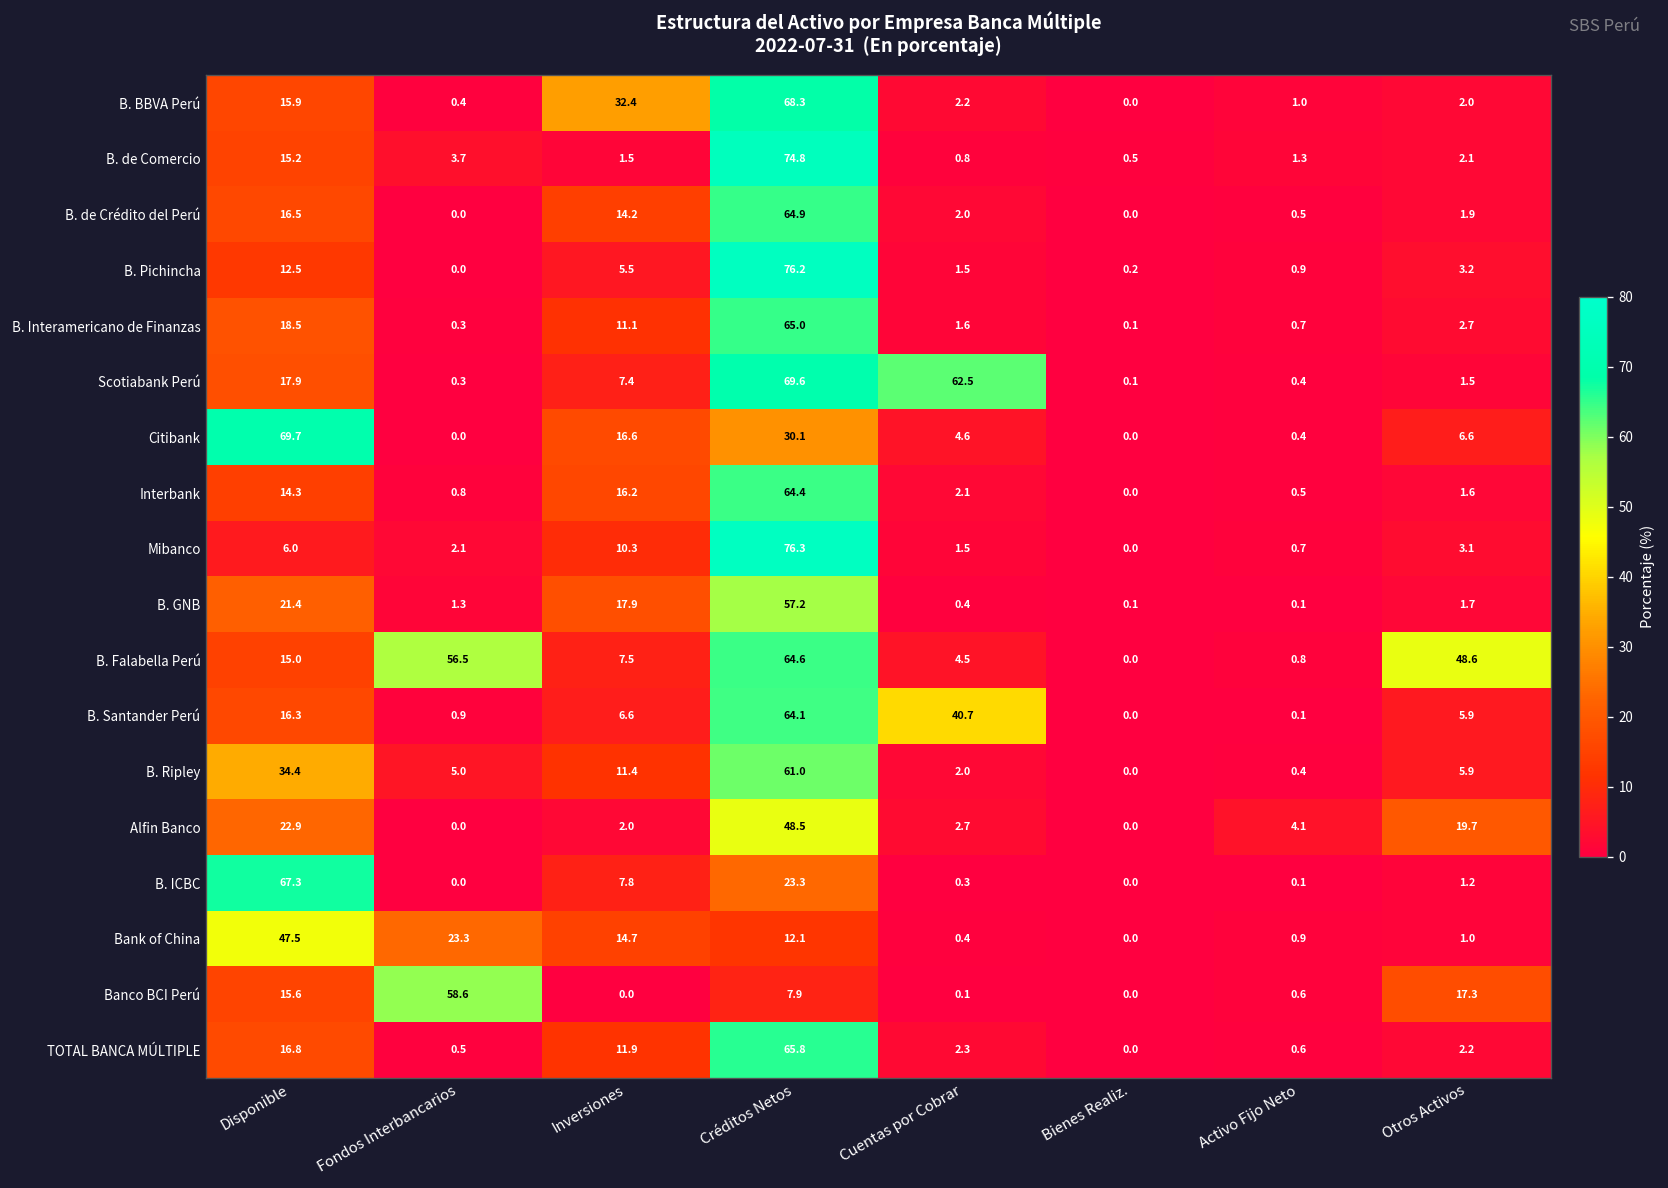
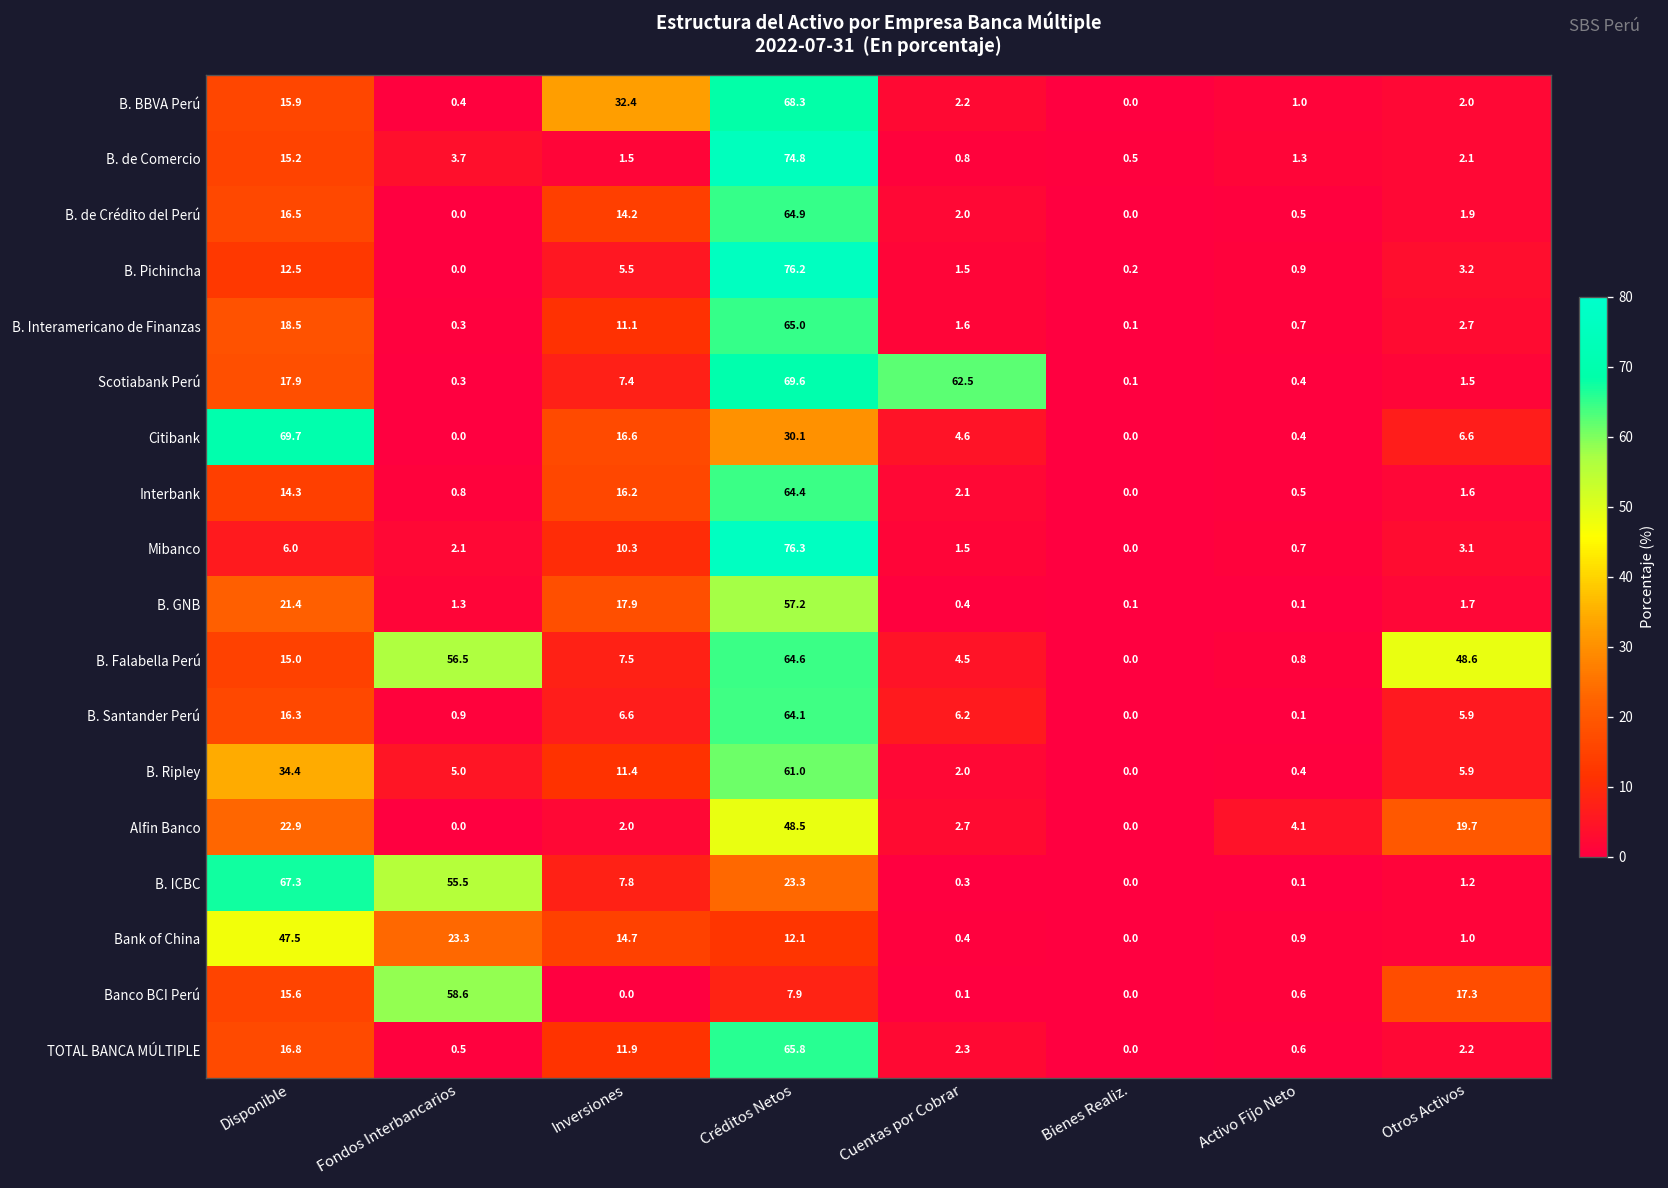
  {
    "B. BBVA Perú": {
      "Disponible": 15.9,
      "Fondos Interbancarios": 0.4,
      "Inversiones": 32.4,
      "Créditos Netos": 68.3,
      "Cuentas por Cobrar": 2.2,
      "Bienes Realiz.": 0.0,
      "Activo Fijo Neto": 1.0,
      "Otros Activos": 2.0
    },
    "B. de Comercio": {
      "Disponible": 15.2,
      "Fondos Interbancarios": 3.7,
      "Inversiones": 1.5,
      "Créditos Netos": 74.8,
      "Cuentas por Cobrar": 0.8,
      "Bienes Realiz.": 0.5,
      "Activo Fijo Neto": 1.3,
      "Otros Activos": 2.1
    },
    "B. de Crédito del Perú": {
      "Disponible": 16.5,
      "Fondos Interbancarios": 0.0,
      "Inversiones": 14.2,
      "Créditos Netos": 64.9,
      "Cuentas por Cobrar": 2.0,
      "Bienes Realiz.": 0.0,
      "Activo Fijo Neto": 0.5,
      "Otros Activos": 1.9
    },
    "B. Pichincha": {
      "Disponible": 12.5,
      "Fondos Interbancarios": 0.0,
      "Inversiones": 5.5,
      "Créditos Netos": 76.2,
      "Cuentas por Cobrar": 1.5,
      "Bienes Realiz.": 0.2,
      "Activo Fijo Neto": 0.9,
      "Otros Activos": 3.2
    },
    "B. Interamericano de Finanzas": {
      "Disponible": 18.5,
      "Fondos Interbancarios": 0.3,
      "Inversiones": 11.1,
      "Créditos Netos": 65.0,
      "Cuentas por Cobrar": 1.6,
      "Bienes Realiz.": 0.1,
      "Activo Fijo Neto": 0.7,
      "Otros Activos": 2.7
    },
    "Scotiabank Perú": {
      "Disponible": 17.9,
      "Fondos Interbancarios": 0.3,
      "Inversiones": 7.4,
      "Créditos Netos": 69.6,
      "Cuentas por Cobrar": 62.5,
      "Bienes Realiz.": 0.1,
      "Activo Fijo Neto": 0.4,
      "Otros Activos": 1.5
    },
    "Citibank": {
      "Disponible": 69.7,
      "Fondos Interbancarios": 0.0,
      "Inversiones": 16.6,
      "Créditos Netos": 30.1,
      "Cuentas por Cobrar": 4.6,
      "Bienes Realiz.": 0.0,
      "Activo Fijo Neto": 0.4,
      "Otros Activos": 6.6
    },
    "Interbank": {
      "Disponible": 14.3,
      "Fondos Interbancarios": 0.8,
      "Inversiones": 16.2,
      "Créditos Netos": 64.4,
      "Cuentas por Cobrar": 2.1,
      "Bienes Realiz.": 0.0,
      "Activo Fijo Neto": 0.5,
      "Otros Activos": 1.6
    },
    "Mibanco": {
      "Disponible": 6.0,
      "Fondos Interbancarios": 2.1,
      "Inversiones": 10.3,
      "Créditos Netos": 76.3,
      "Cuentas por Cobrar": 1.5,
      "Bienes Realiz.": 0.0,
      "Activo Fijo Neto": 0.7,
      "Otros Activos": 3.1
    },
    "B. GNB": {
      "Disponible": 21.4,
      "Fondos Interbancarios": 1.3,
      "Inversiones": 17.9,
      "Créditos Netos": 57.2,
      "Cuentas por Cobrar": 0.4,
      "Bienes Realiz.": 0.1,
      "Activo Fijo Neto": 0.1,
      "Otros Activos": 1.7
    },
    "B. Falabella Perú": {
      "Disponible": 15.0,
      "Fondos Interbancarios": 56.5,
      "Inversiones": 7.5,
      "Créditos Netos": 64.6,
      "Cuentas por Cobrar": 4.5,
      "Bienes Realiz.": 0.0,
      "Activo Fijo Neto": 0.8,
      "Otros Activos": 48.6
    },
    "B. Santander Perú": {
      "Disponible": 16.3,
      "Fondos Interbancarios": 0.9,
      "Inversiones": 6.6,
      "Créditos Netos": 64.1,
-     "Cuentas por Cobrar": 40.7,
+     "Cuentas por Cobrar": 6.2,
      "Bienes Realiz.": 0.0,
      "Activo Fijo Neto": 0.1,
      "Otros Activos": 5.9
    },
    "B. Ripley": {
      "Disponible": 34.4,
      "Fondos Interbancarios": 5.0,
      "Inversiones": 11.4,
      "Créditos Netos": 61.0,
      "Cuentas por Cobrar": 2.0,
      "Bienes Realiz.": 0.0,
      "Activo Fijo Neto": 0.4,
      "Otros Activos": 5.9
    },
    "Alfin Banco": {
      "Disponible": 22.9,
      "Fondos Interbancarios": 0.0,
      "Inversiones": 2.0,
      "Créditos Netos": 48.5,
      "Cuentas por Cobrar": 2.7,
      "Bienes Realiz.": 0.0,
      "Activo Fijo Neto": 4.1,
      "Otros Activos": 19.7
    },
    "B. ICBC": {
      "Disponible": 67.3,
-     "Fondos Interbancarios": 0.0,
+     "Fondos Interbancarios": 55.5,
      "Inversiones": 7.8,
      "Créditos Netos": 23.3,
      "Cuentas por Cobrar": 0.3,
      "Bienes Realiz.": 0.0,
      "Activo Fijo Neto": 0.1,
      "Otros Activos": 1.2
    },
    "Bank of China": {
      "Disponible": 47.5,
      "Fondos Interbancarios": 23.3,
      "Inversiones": 14.7,
      "Créditos Netos": 12.1,
      "Cuentas por Cobrar": 0.4,
      "Bienes Realiz.": 0.0,
      "Activo Fijo Neto": 0.9,
      "Otros Activos": 1.0
    },
    "Banco BCI Perú": {
      "Disponible": 15.6,
      "Fondos Interbancarios": 58.6,
      "Inversiones": 0.0,
      "Créditos Netos": 7.9,
      "Cuentas por Cobrar": 0.1,
      "Bienes Realiz.": 0.0,
      "Activo Fijo Neto": 0.6,
      "Otros Activos": 17.3
    },
    "TOTAL BANCA MÚLTIPLE": {
      "Disponible": 16.8,
      "Fondos Interbancarios": 0.5,
      "Inversiones": 11.9,
      "Créditos Netos": 65.8,
      "Cuentas por Cobrar": 2.3,
      "Bienes Realiz.": 0.0,
      "Activo Fijo Neto": 0.6,
      "Otros Activos": 2.2
    }
  }
